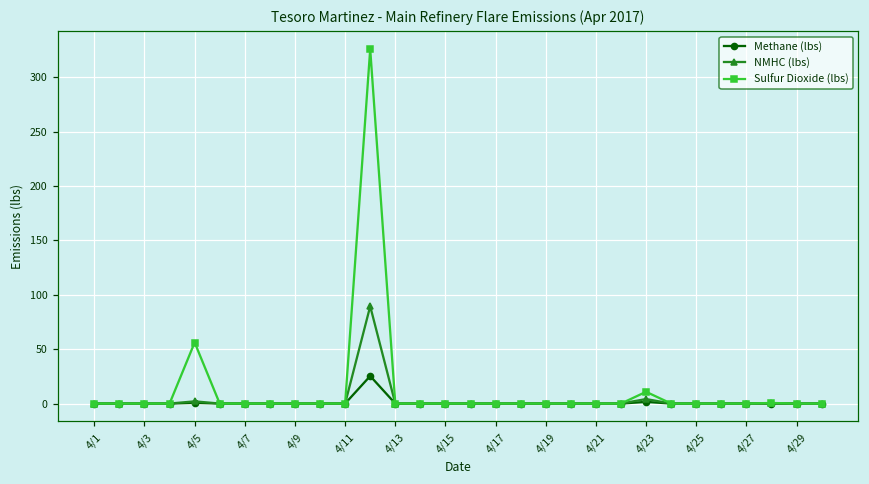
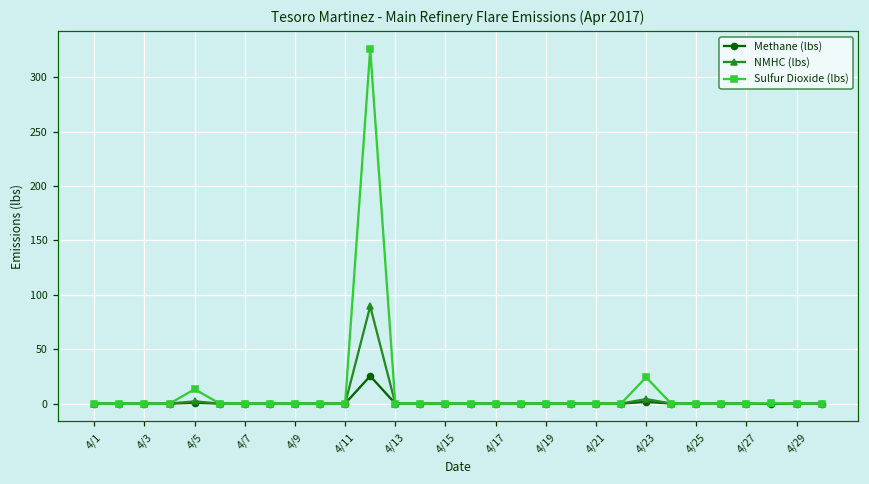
  {
    "Methane (lbs)": {
      "4/23": 0
    },
    "NMHC (lbs)": {
      "4/23": 0
    },
    "Sulfur Dioxide (lbs)": {
-     "4/5": 60,
-     "4/23": 10
+     "4/5": 10,
+     "4/23": 20
    }
  }
